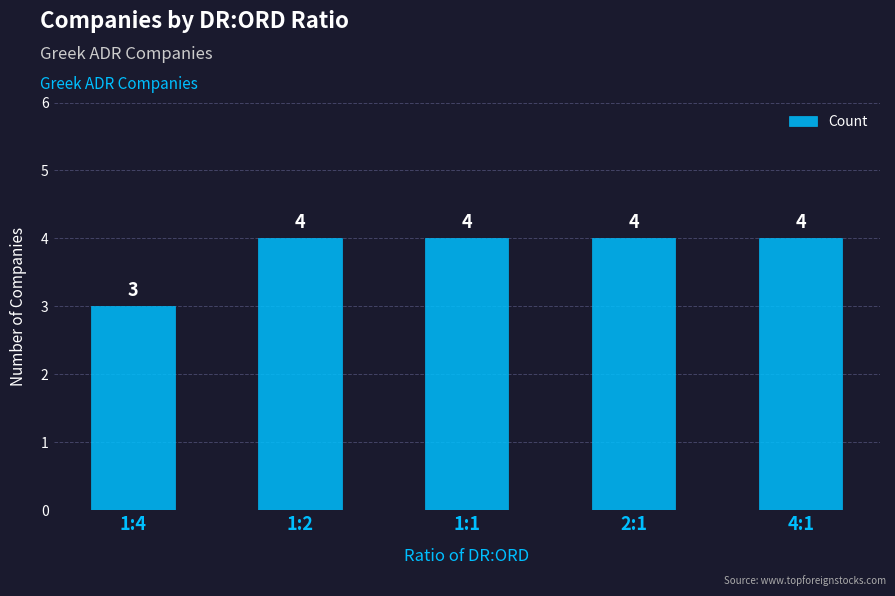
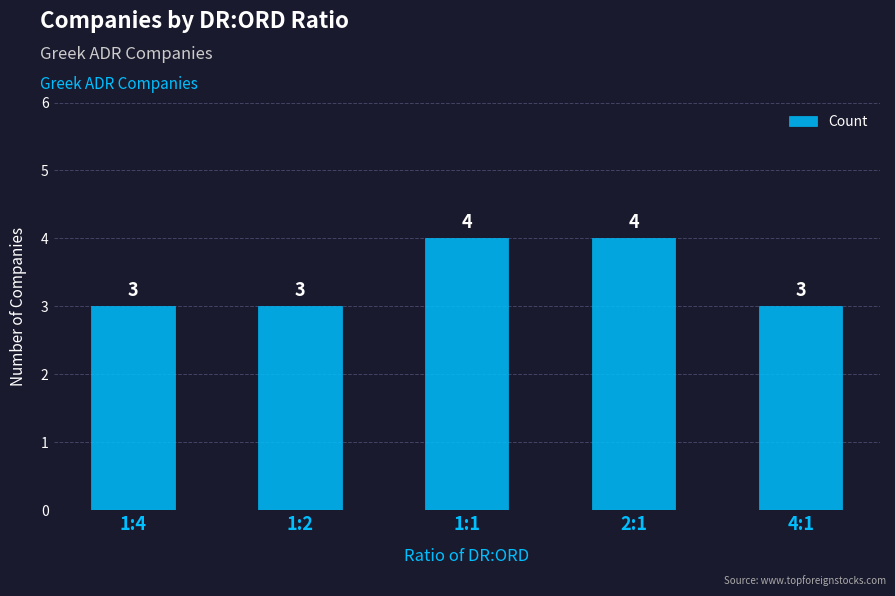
  {
    "1:4": 3,
-   "1:2": 4,
+   "1:2": 3,
    "1:1": 4,
    "2:1": 4,
-   "4:1": 4
+   "4:1": 3
  }
